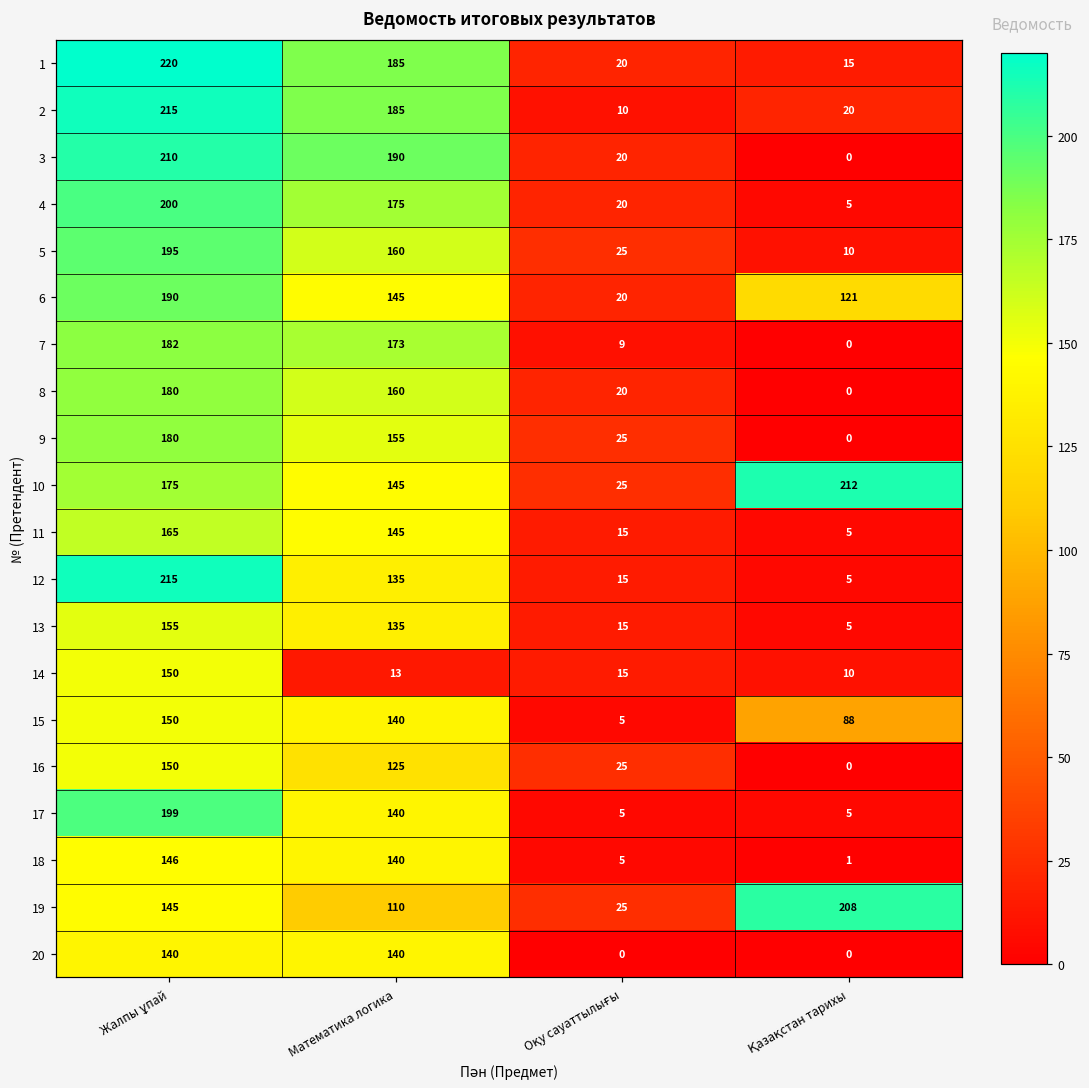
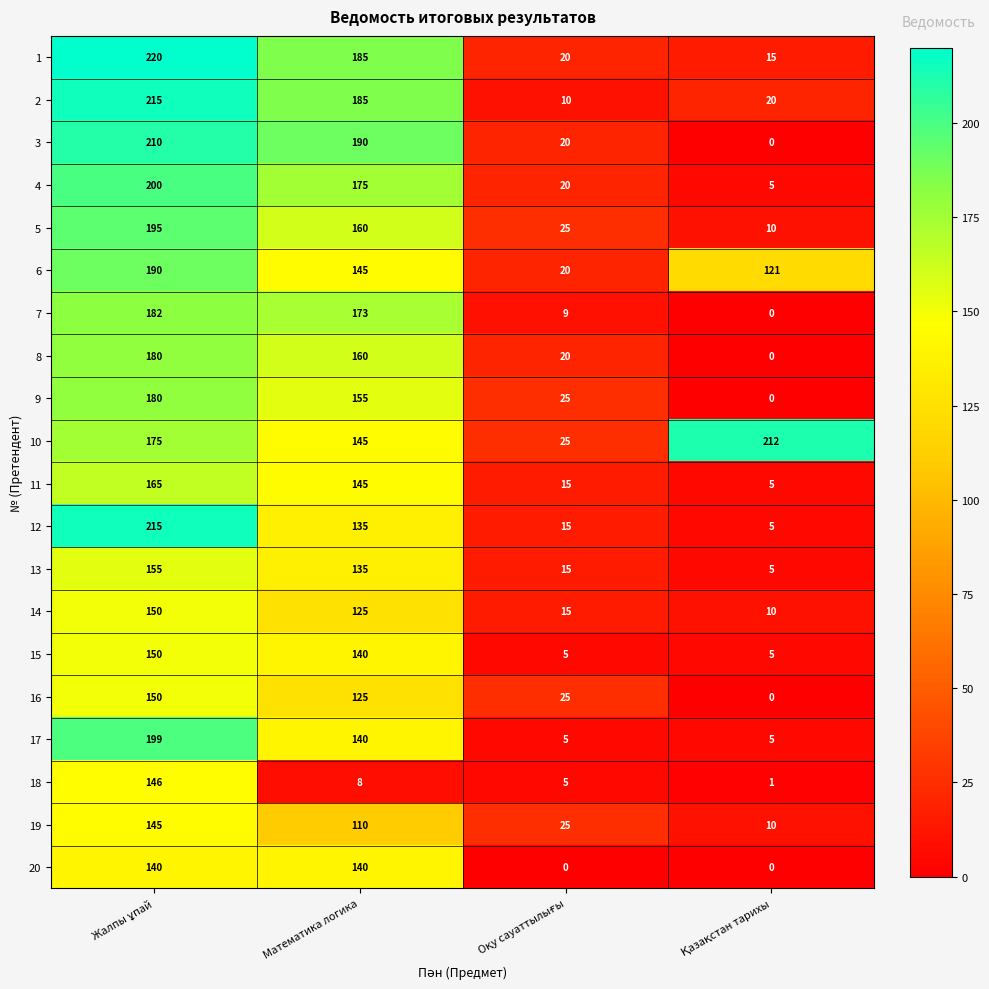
  {
    "1": {
      "Жалпы ұпай": 220,
      "Математика логика": 185,
      "Оқу сауаттылығы": 20,
      "Қазақстан тарихы": 15
    },
    "2": {
      "Жалпы ұпай": 215,
      "Математика логика": 185,
      "Оқу сауаттылығы": 10,
      "Қазақстан тарихы": 20
    },
    "3": {
      "Жалпы ұпай": 210,
      "Математика логика": 190,
      "Оқу сауаттылығы": 20,
      "Қазақстан тарихы": 0
    },
    "4": {
      "Жалпы ұпай": 200,
      "Математика логика": 175,
      "Оқу сауаттылығы": 20,
      "Қазақстан тарихы": 5
    },
    "5": {
      "Жалпы ұпай": 195,
      "Математика логика": 160,
      "Оқу сауаттылығы": 25,
      "Қазақстан тарихы": 10
    },
    "6": {
      "Жалпы ұпай": 190,
      "Математика логика": 145,
      "Оқу сауаттылығы": 20,
      "Қазақстан тарихы": 121
    },
    "7": {
      "Жалпы ұпай": 182,
      "Математика логика": 173,
      "Оқу сауаттылығы": 9,
      "Қазақстан тарихы": 0
    },
    "8": {
      "Жалпы ұпай": 180,
      "Математика логика": 160,
      "Оқу сауаттылығы": 20,
      "Қазақстан тарихы": 0
    },
    "9": {
      "Жалпы ұпай": 180,
      "Математика логика": 155,
      "Оқу сауаттылығы": 25,
      "Қазақстан тарихы": 0
    },
    "10": {
      "Жалпы ұпай": 175,
      "Математика логика": 145,
      "Оқу сауаттылығы": 25,
      "Қазақстан тарихы": 212
    },
    "11": {
      "Жалпы ұпай": 165,
      "Математика логика": 145,
      "Оқу сауаттылығы": 15,
      "Қазақстан тарихы": 5
    },
    "12": {
      "Жалпы ұпай": 215,
      "Математика логика": 135,
      "Оқу сауаттылығы": 15,
      "Қазақстан тарихы": 5
    },
    "13": {
      "Жалпы ұпай": 155,
      "Математика логика": 135,
      "Оқу сауаттылығы": 15,
      "Қазақстан тарихы": 5
    },
    "14": {
      "Жалпы ұпай": 150,
-     "Математика логика": 13,
+     "Математика логика": 125,
      "Оқу сауаттылығы": 15,
      "Қазақстан тарихы": 10
    },
    "15": {
      "Жалпы ұпай": 150,
      "Математика логика": 140,
      "Оқу сауаттылығы": 5,
-     "Қазақстан тарихы": 88
+     "Қазақстан тарихы": 5
    },
    "16": {
      "Жалпы ұпай": 150,
      "Математика логика": 125,
      "Оқу сауаттылығы": 25,
      "Қазақстан тарихы": 0
    },
    "17": {
      "Жалпы ұпай": 199,
      "Математика логика": 140,
      "Оқу сауаттылығы": 5,
      "Қазақстан тарихы": 5
    },
    "18": {
      "Жалпы ұпай": 146,
-     "Математика логика": 140,
+     "Математика логика": 8,
      "Оқу сауаттылығы": 5,
      "Қазақстан тарихы": 1
    },
    "19": {
      "Жалпы ұпай": 145,
      "Математика логика": 110,
      "Оқу сауаттылығы": 25,
-     "Қазақстан тарихы": 208
+     "Қазақстан тарихы": 10
    },
    "20": {
      "Жалпы ұпай": 140,
      "Математика логика": 140,
      "Оқу сауаттылығы": 0,
      "Қазақстан тарихы": 0
    }
  }
